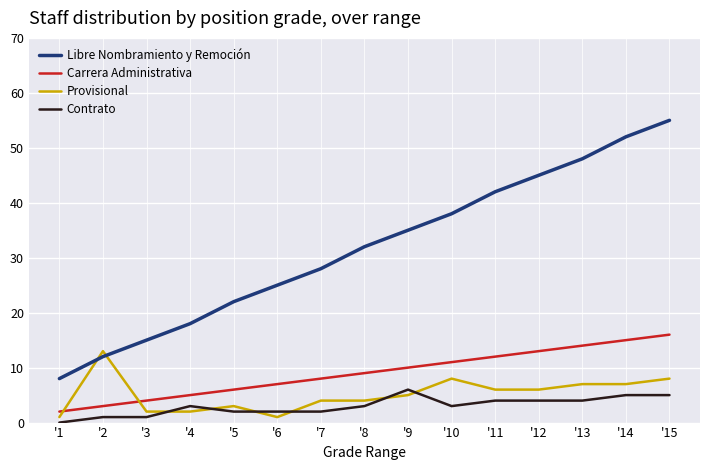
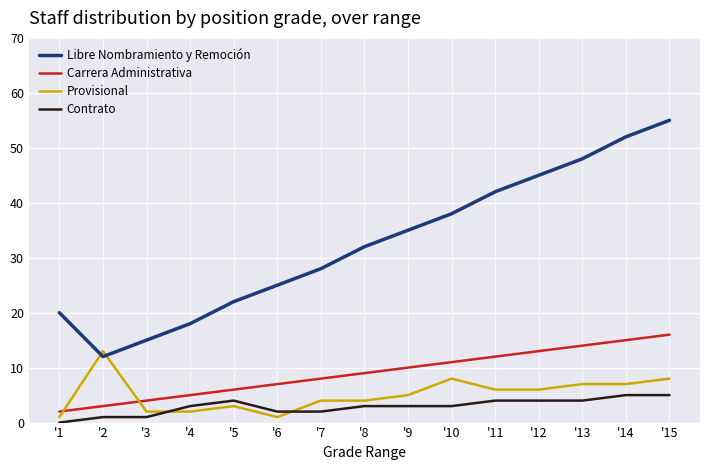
  {
    "Libre Nombramiento y Remoción": {
-     "'1": 8,
+     "'1": 20,
      "'2": 12,
      "'3": 15,
      "'4": 18,
      "'5": 22,
      "'6": 25,
      "'7": 28,
      "'8": 32,
      "'9": 35,
      "'10": 38,
      "'11": 42,
      "'12": 45,
      "'13": 48,
      "'14": 52,
      "'15": 55
    },
    "Carrera Administrativa": {
      "'1": 2,
      "'2": 3,
      "'3": 4,
      "'4": 5,
      "'5": 6,
      "'6": 7,
      "'7": 8,
      "'8": 9,
      "'9": 10,
      "'10": 11,
      "'11": 12,
      "'12": 13,
      "'13": 14,
      "'14": 15,
      "'15": 16
    },
    "Provisional": {
      "'1": 1,
      "'2": 13,
      "'3": 2,
      "'4": 2,
      "'5": 3,
      "'6": 1,
      "'7": 4,
      "'8": 4,
      "'9": 5,
      "'10": 8,
      "'11": 6,
      "'12": 6,
      "'13": 7,
      "'14": 7,
      "'15": 8
    },
    "Contrato": {
      "'1": 0,
      "'2": 1,
      "'3": 1,
      "'4": 3,
-     "'5": 2,
+     "'5": 4,
      "'6": 2,
      "'7": 2,
      "'8": 3,
-     "'9": 6,
+     "'9": 3,
      "'10": 3,
      "'11": 4,
      "'12": 4,
      "'13": 4,
      "'14": 5,
      "'15": 5
    }
  }
